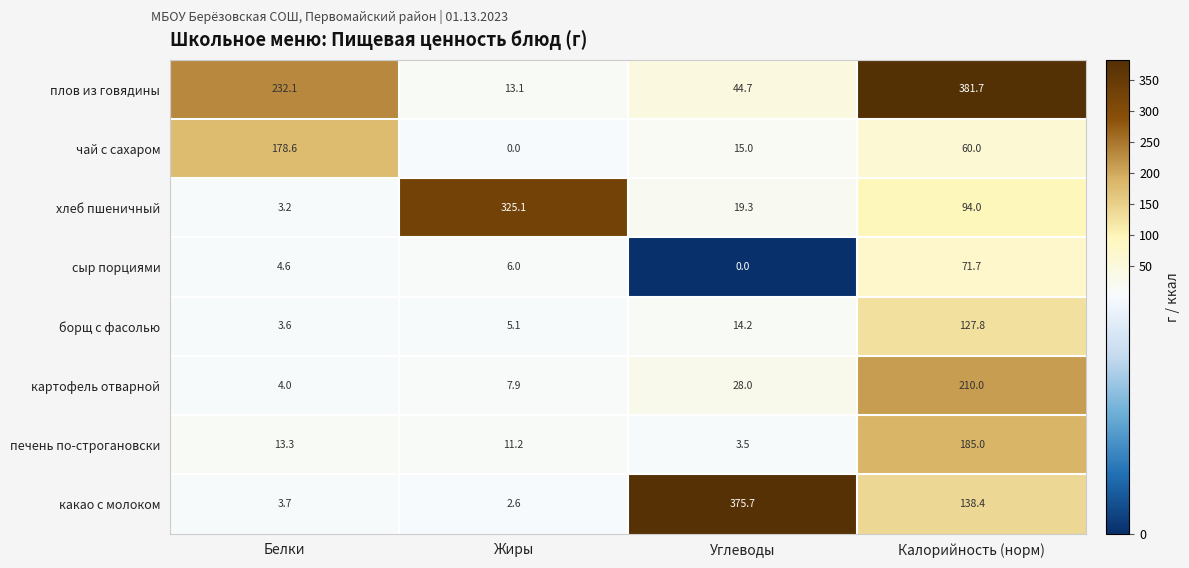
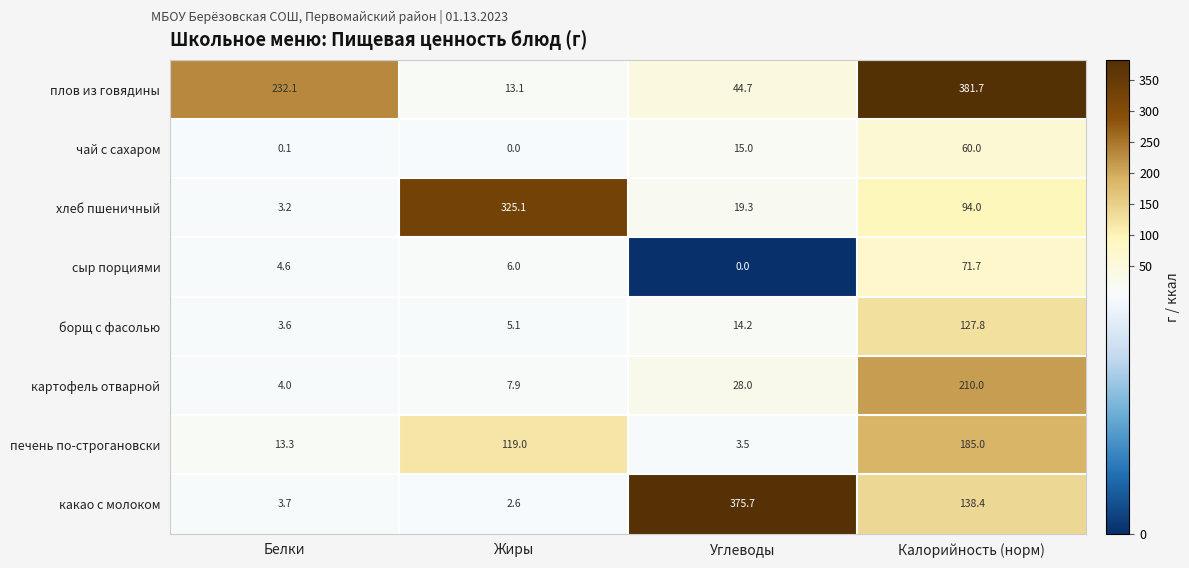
  {
    "плов из говядины": {
      "Белки": 232.1,
      "Жиры": 13.1,
      "Углеводы": 44.7,
      "Калорийность (норм)": 381.7
    },
    "чай с сахаром": {
-     "Белки": 178.6,
+     "Белки": 0.1,
      "Жиры": 0.0,
      "Углеводы": 15.0,
      "Калорийность (норм)": 60.0
    },
    "хлеб пшеничный": {
      "Белки": 3.2,
      "Жиры": 325.1,
      "Углеводы": 19.3,
      "Калорийность (норм)": 94.0
    },
    "сыр порциями": {
      "Белки": 4.6,
      "Жиры": 6.0,
      "Углеводы": 0.0,
      "Калорийность (норм)": 71.7
    },
    "борщ с фасолью": {
      "Белки": 3.6,
      "Жиры": 5.1,
      "Углеводы": 14.2,
      "Калорийность (норм)": 127.8
    },
    "картофель отварной": {
      "Белки": 4.0,
      "Жиры": 7.9,
      "Углеводы": 28.0,
      "Калорийность (норм)": 210.0
    },
    "печень по-строгановски": {
      "Белки": 13.3,
-     "Жиры": 11.2,
+     "Жиры": 119.0,
      "Углеводы": 3.5,
      "Калорийность (норм)": 185.0
    },
    "какао с молоком": {
      "Белки": 3.7,
      "Жиры": 2.6,
      "Углеводы": 375.7,
      "Калорийность (норм)": 138.4
    }
  }
